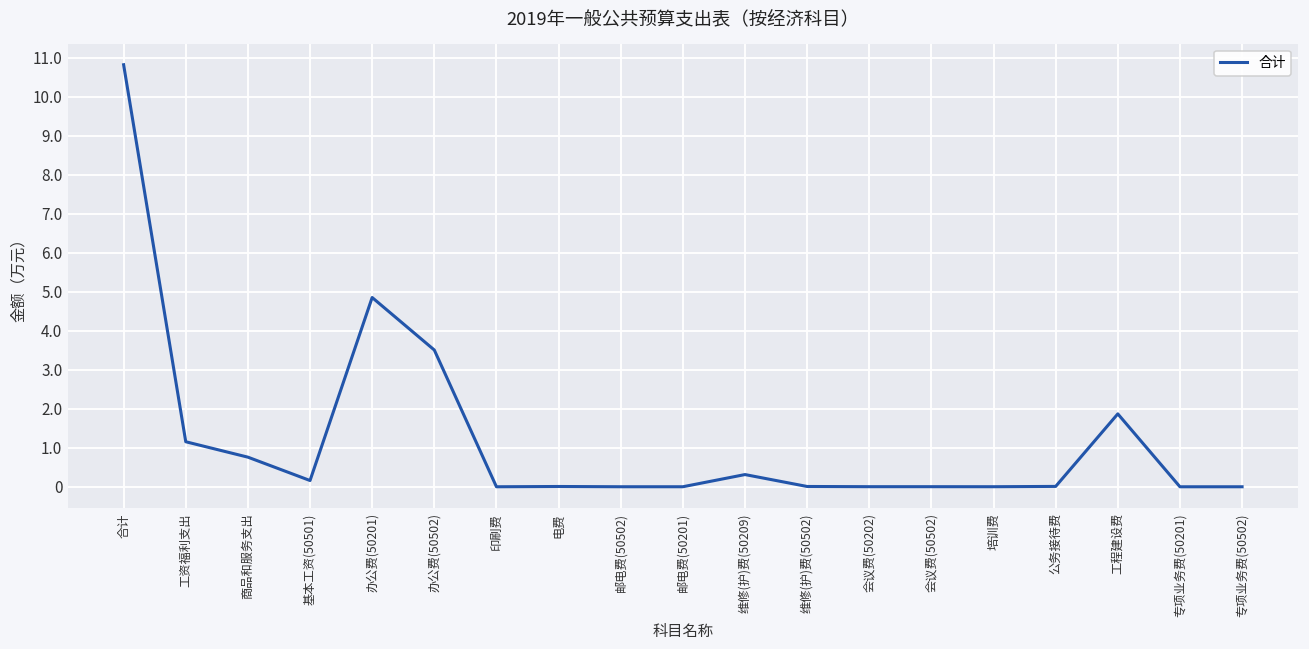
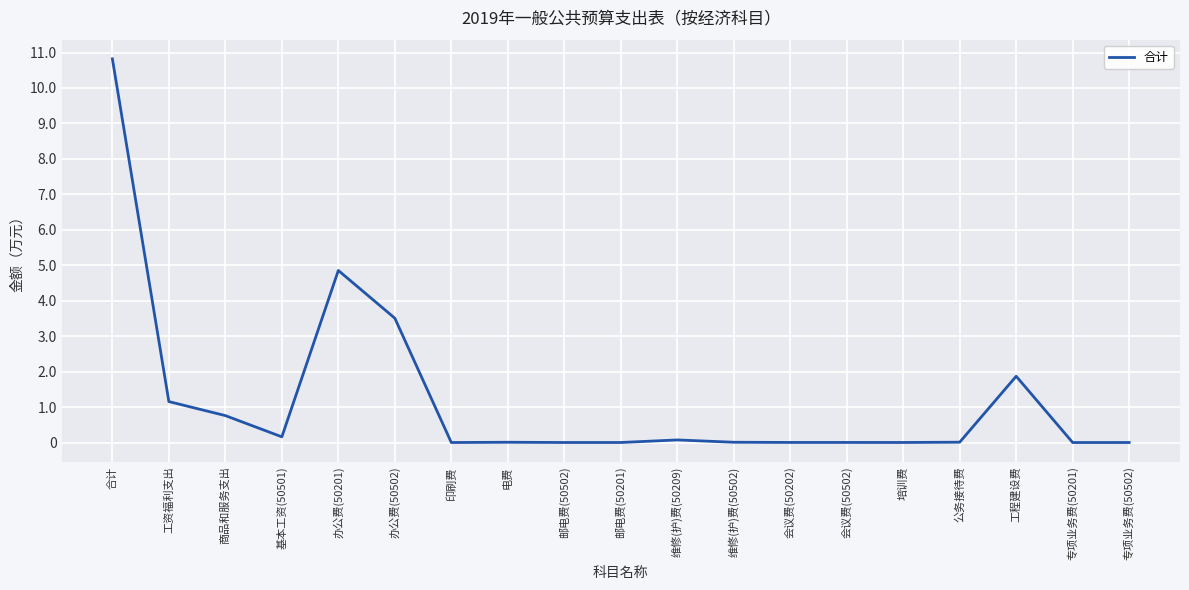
  {
    "合计": 10.8,
    "工资福利支出": 1.2,
    "商品和服务支出": 0.8,
    "基本工资(50501)": 0.2,
    "办公费(50201)": 4.9,
    "办公费(50502)": 3.5,
    "印刷费": 0.0,
    "电费": 0.0,
    "邮电费(50502)": 0.0,
    "邮电费(50201)": 0.0,
-   "维修(护)费(50209)": 0.3,
+   "维修(护)费(50209)": 0.1,
    "维修(护)费(50502)": 0.0,
    "会议费(50202)": 0.0,
    "会议费(50502)": 0.0,
    "培训费": 0.0,
    "公务接待费": 0.0,
    "工程建设费": 1.9,
    "专项业务费(50201)": 0.0,
    "专项业务费(50502)": 0.0
  }
